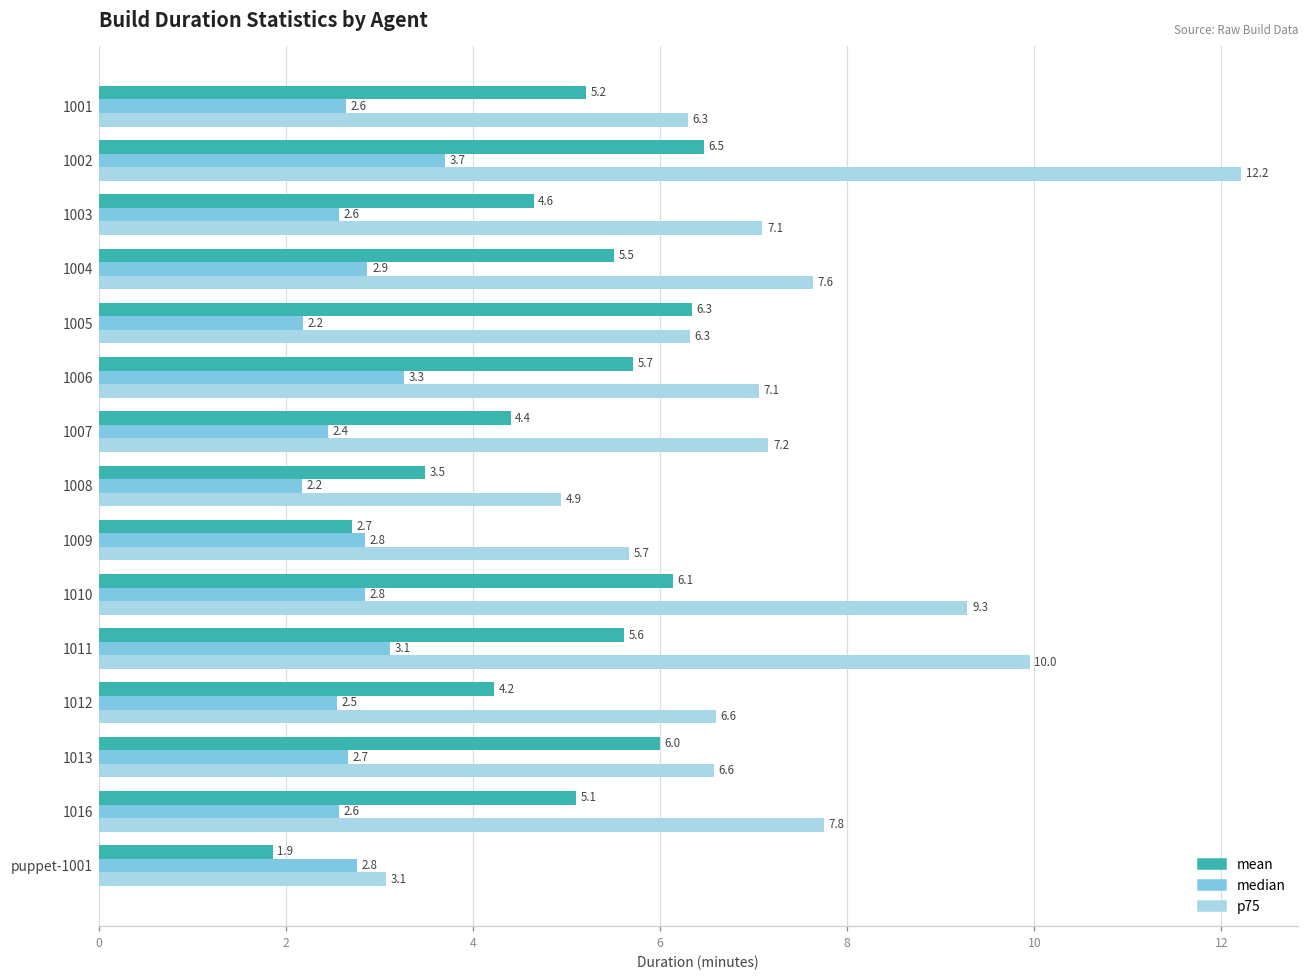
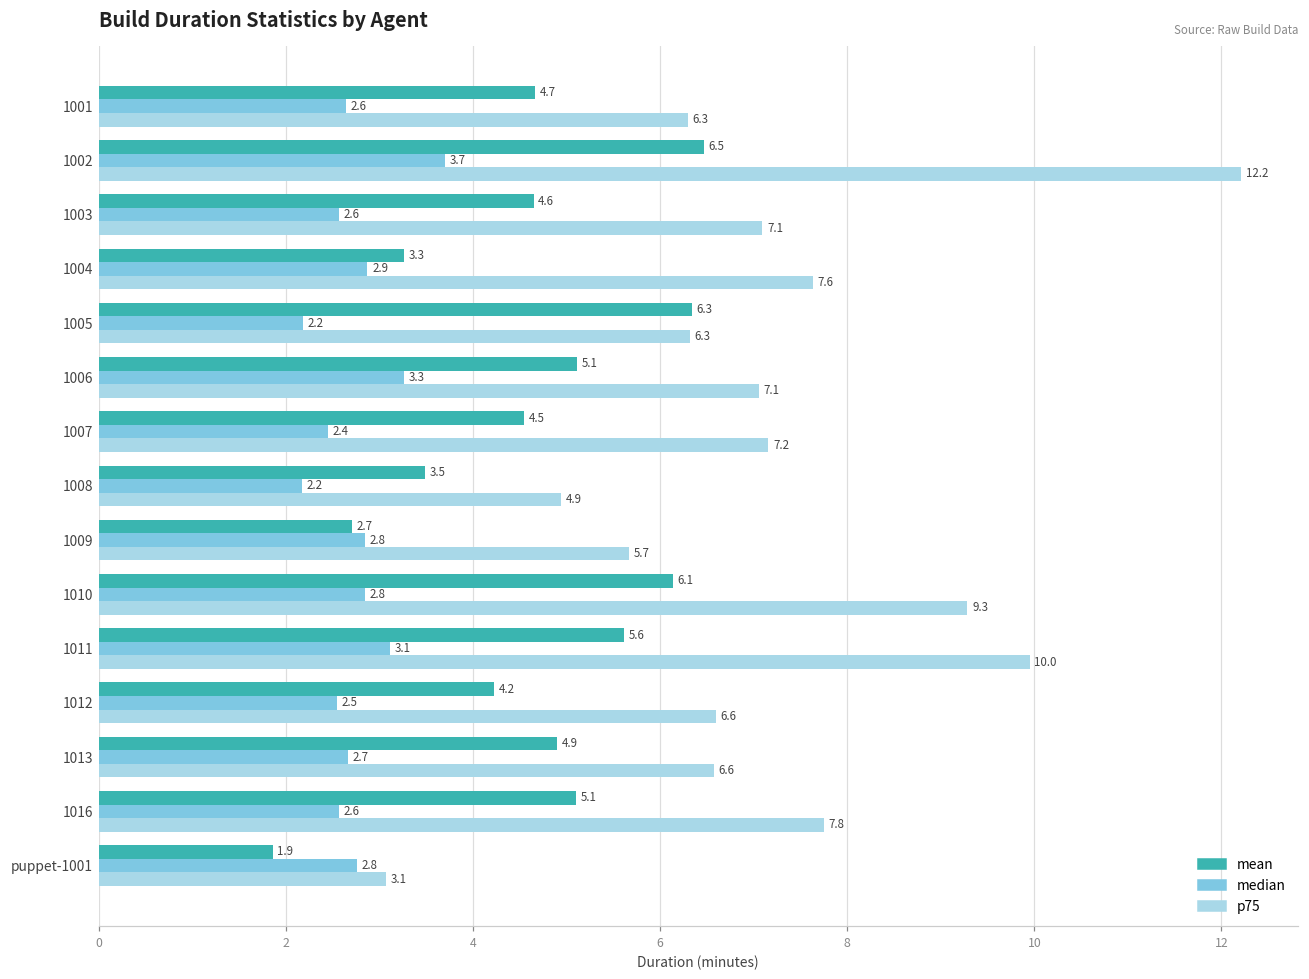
  {
    "mean": {
-     "1001": 5.2,
+     "1001": 4.7,
      "1002": 6.5,
      "1003": 4.6,
-     "1004": 5.5,
+     "1004": 3.3,
      "1005": 6.3,
-     "1006": 5.7,
-     "1007": 4.4,
+     "1006": 5.1,
+     "1007": 4.5,
      "1008": 3.5,
      "1009": 2.7,
      "1010": 6.1,
      "1011": 5.6,
      "1012": 4.2,
-     "1013": 6.0,
+     "1013": 4.9,
      "1016": 5.1,
      "puppet-1001": 1.9
    }
  }
